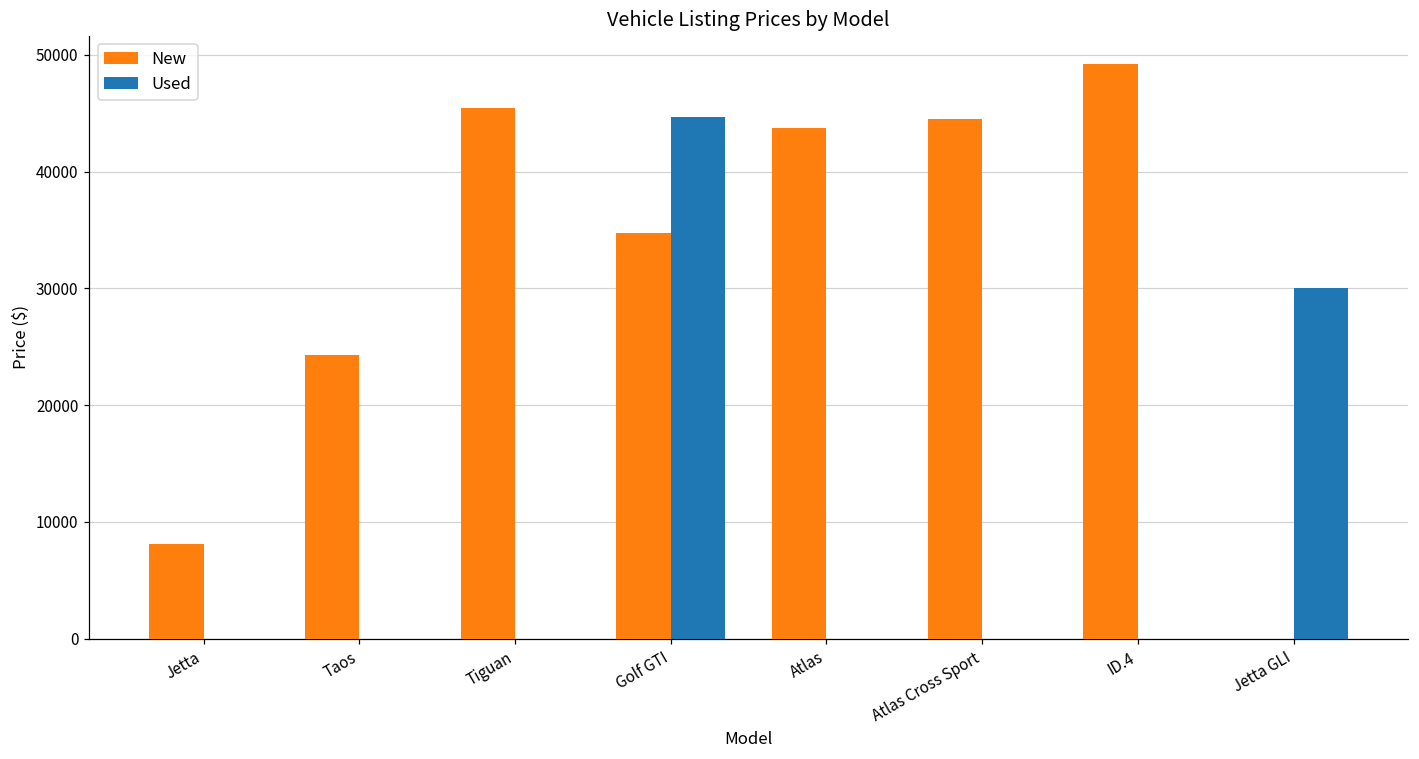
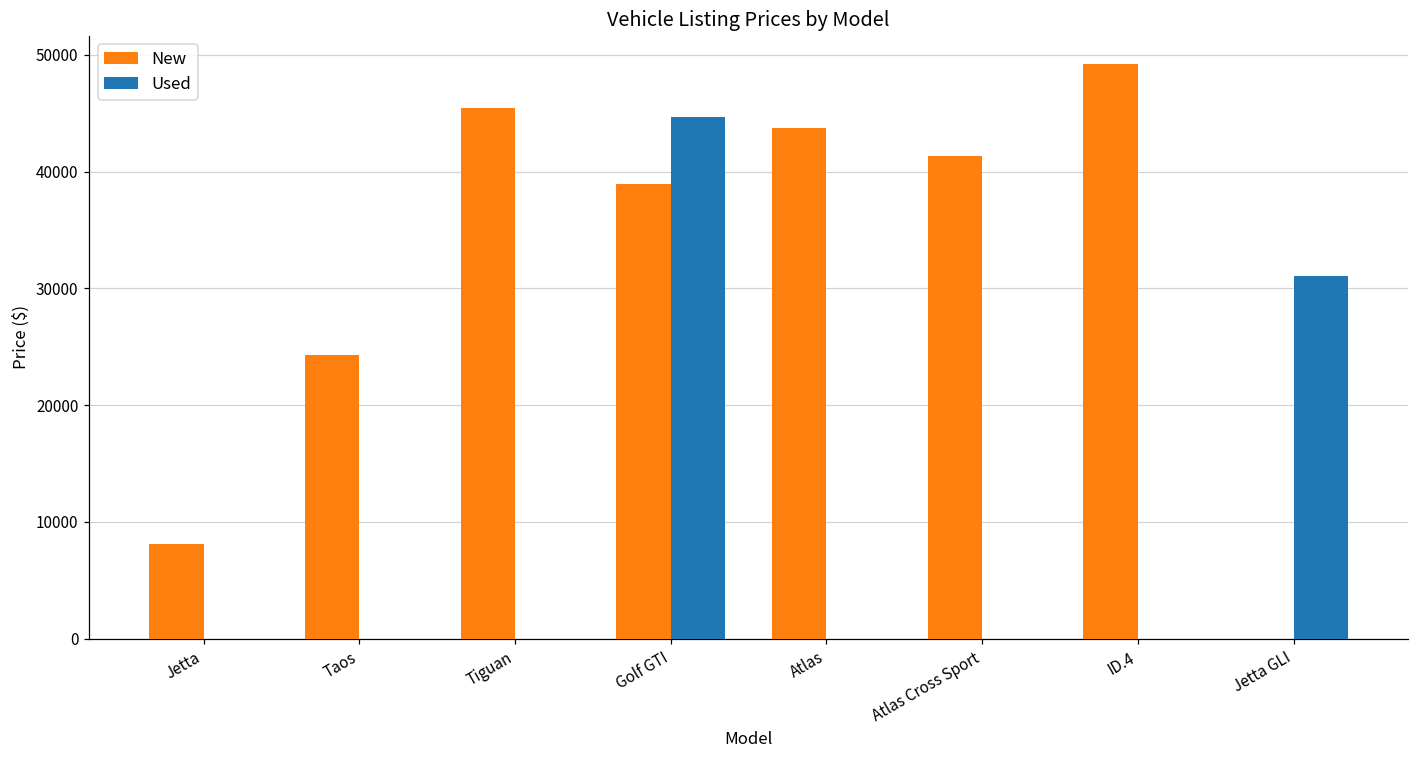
  {
    "New": {
      "Jetta": 8200,
      "Taos": 24300,
      "Tiguan": 45400,
-     "Golf GTI": 34800,
+     "Golf GTI": 38900,
      "Atlas": 43700,
-     "Atlas Cross Sport": 44500,
+     "Atlas Cross Sport": 41300,
      "ID.4": 49200,
      "Jetta GLI": 0
    },
    "Used": {
      "Jetta": 0,
      "Taos": 0,
      "Tiguan": 0,
      "Golf GTI": 44700,
      "Atlas": 0,
      "Atlas Cross Sport": 0,
      "ID.4": 0,
-     "Jetta GLI": 30000
+     "Jetta GLI": 31100
    }
  }
